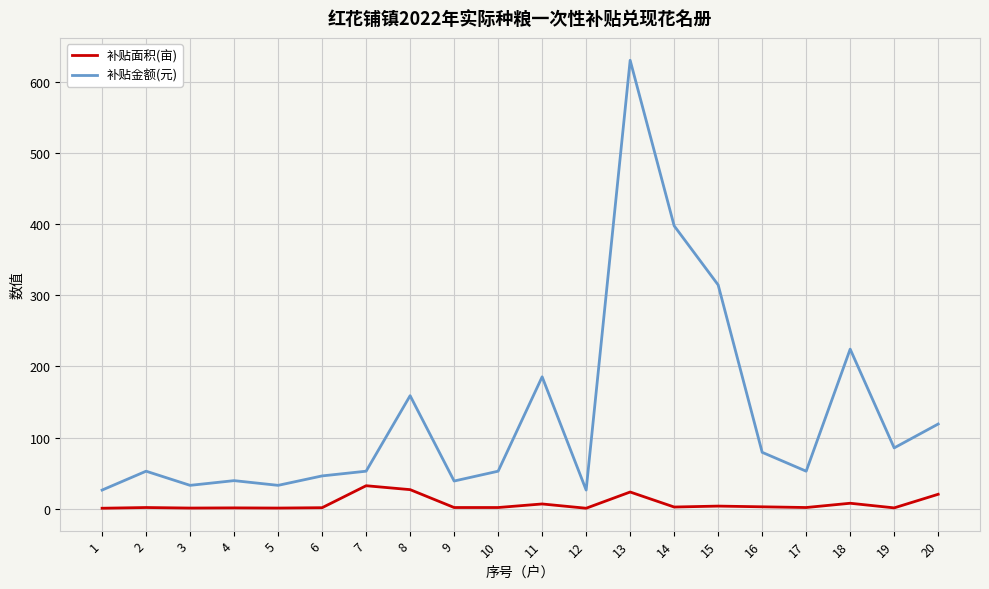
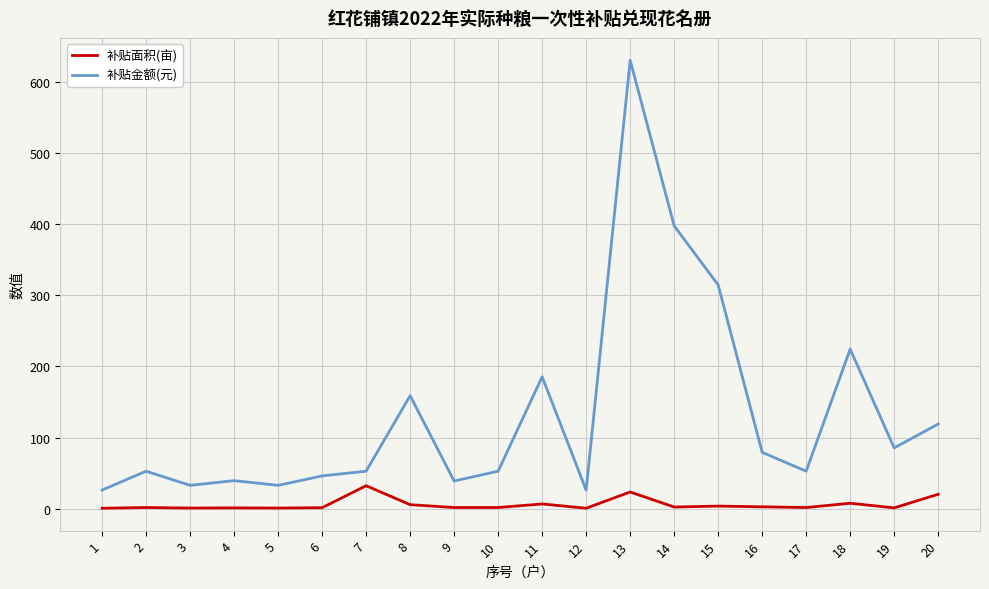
  {
    "补贴面积(亩)": {
      "1": 0,
      "2": 0,
      "3": 0,
      "4": 0,
      "5": 0,
      "6": 0,
      "7": 30,
-     "8": 30,
+     "8": 10,
      "9": 0,
      "10": 0,
      "11": 10,
      "12": 0,
      "13": 20,
      "14": 0,
      "15": 0,
      "16": 0,
      "17": 0,
      "18": 10,
      "19": 0,
      "20": 20
    },
    "补贴金额(元)": {
      "1": 30,
      "2": 50,
      "3": 30,
      "4": 40,
      "5": 30,
      "6": 50,
      "7": 50,
      "8": 160,
      "9": 40,
      "10": 50,
      "11": 190,
      "12": 30,
      "13": 630,
      "14": 400,
      "15": 310,
      "16": 80,
      "17": 50,
      "18": 220,
      "19": 90,
      "20": 120
    }
  }
